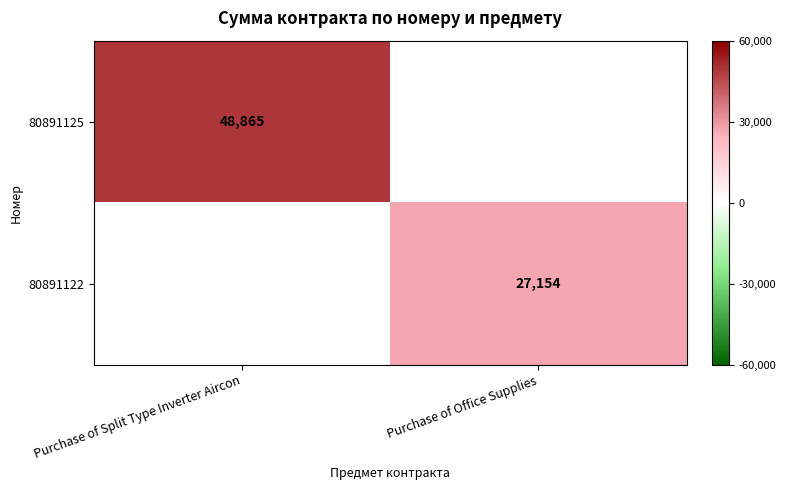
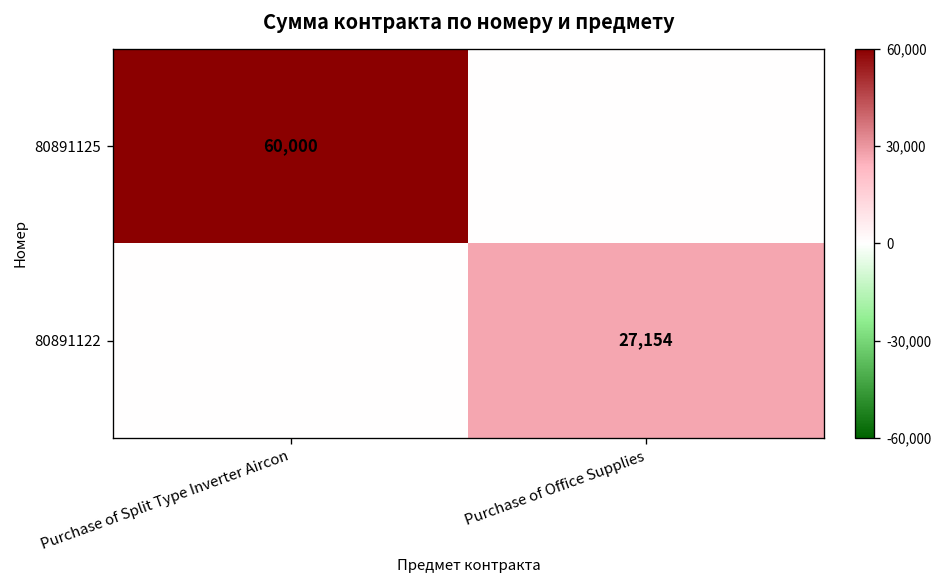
  {
    "80891125": {
-     "Purchase of Split Type Inverter Aircon": "48,865"
+     "Purchase of Split Type Inverter Aircon": "60,000"
    },
    "80891122": {
      "Purchase of Office Supplies": "27,154"
    }
  }
